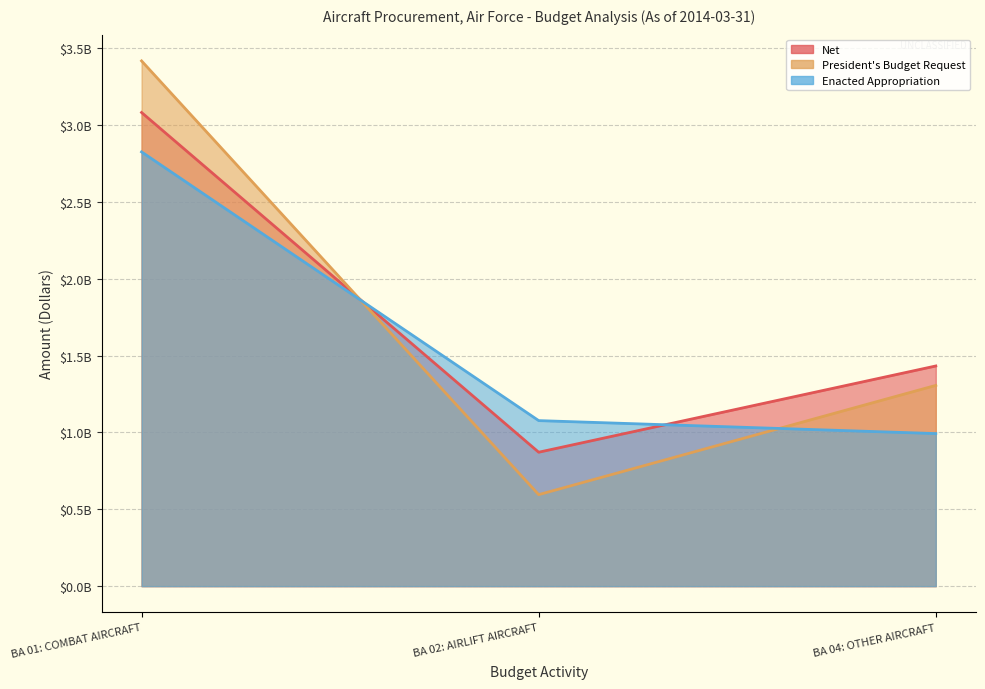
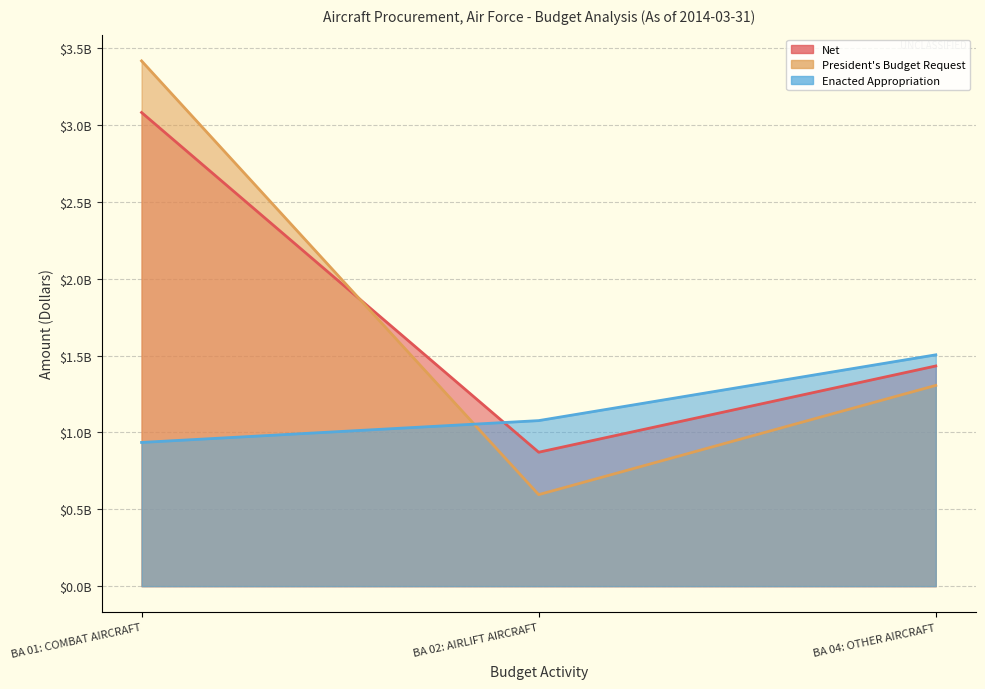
  {
    "Net": {
      "BA 01: COMBAT AIRCRAFT": "$3080000000",
      "BA 02: AIRLIFT AIRCRAFT": "$870000000",
      "BA 04: OTHER AIRCRAFT": "$1430000000"
    },
    "President's Budget Request": {
      "BA 01: COMBAT AIRCRAFT": "$3420000000",
      "BA 02: AIRLIFT AIRCRAFT": "$600000000",
      "BA 04: OTHER AIRCRAFT": "$1310000000"
    },
    "Enacted Appropriation": {
-     "BA 01: COMBAT AIRCRAFT": "$2830000000",
+     "BA 01: COMBAT AIRCRAFT": "$940000000",
      "BA 02: AIRLIFT AIRCRAFT": "$1080000000",
-     "BA 04: OTHER AIRCRAFT": "$990000000"
+     "BA 04: OTHER AIRCRAFT": "$1510000000"
    }
  }
